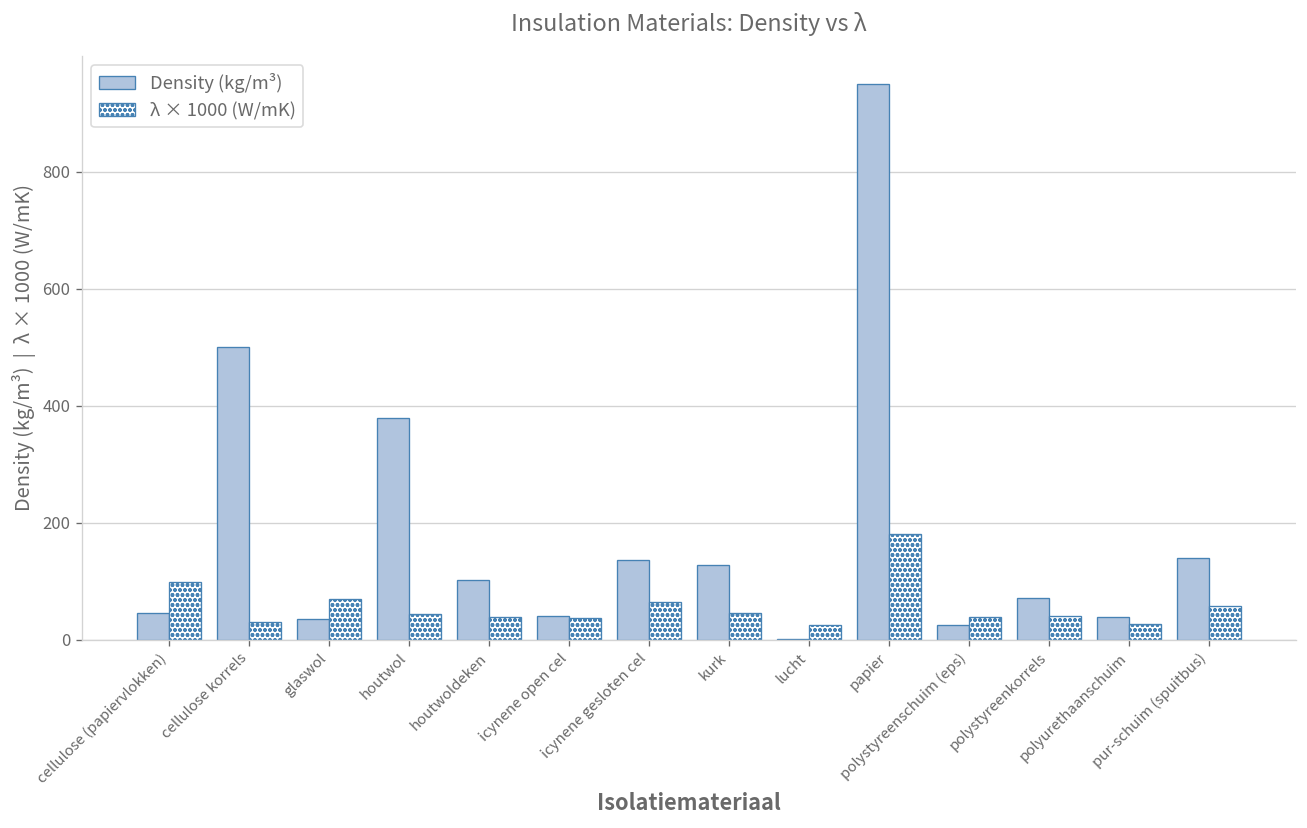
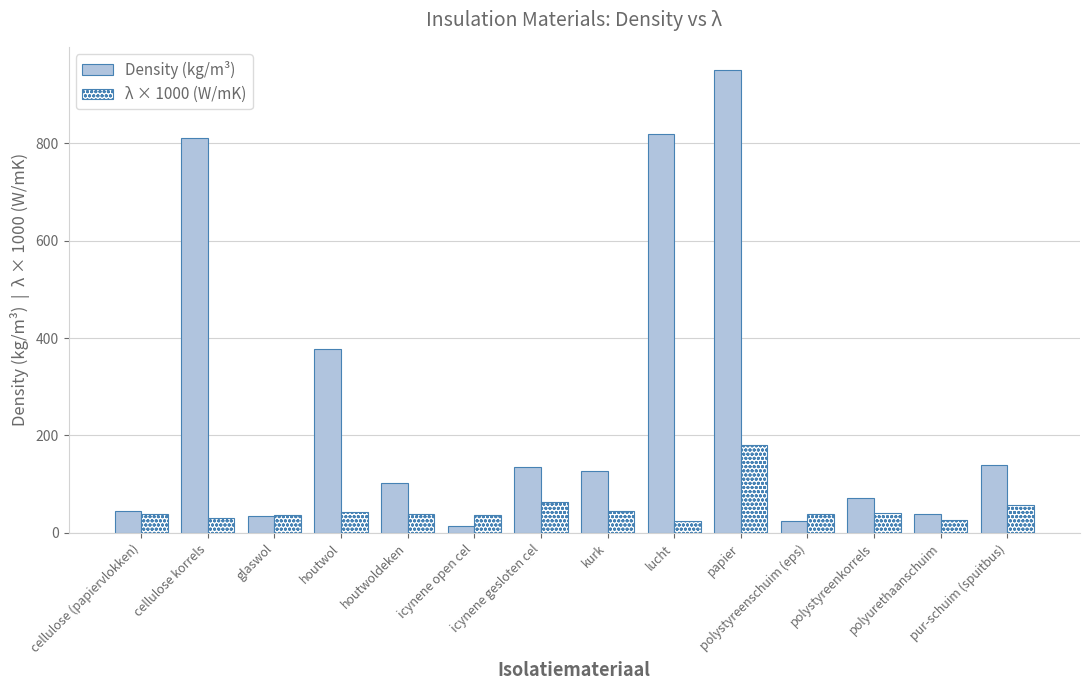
  {
    "Density (kg/m³)": {
      "cellulose (papiervlokken)": 50,
-     "cellulose korrels": 500,
+     "cellulose korrels": 810,
      "glaswol": 40,
      "houtwol": 380,
      "houtwoldeken": 100,
-     "icynene open cel": 40,
+     "icynene open cel": 20,
      "icynene gesloten cel": 140,
      "kurk": 130,
-     "lucht": 0,
+     "lucht": 820,
      "papier": 950,
      "polystyreenschuim (eps)": 30,
      "polystyreenkorrels": 70,
      "polyurethaanschuim": 40,
      "pur-schuim (spuitbus)": 140
    },
    "λ × 1000 (W/mK)": {
-     "cellulose (papiervlokken)": 100,
+     "cellulose (papiervlokken)": 40,
      "cellulose korrels": 30,
-     "glaswol": 70,
+     "glaswol": 40,
      "houtwol": 40,
      "houtwoldeken": 40,
      "icynene open cel": 40,
      "icynene gesloten cel": 60,
      "kurk": 50,
      "lucht": 30,
      "papier": 180,
      "polystyreenschuim (eps)": 40,
      "polystyreenkorrels": 40,
      "polyurethaanschuim": 30,
      "pur-schuim (spuitbus)": 60
    }
  }
